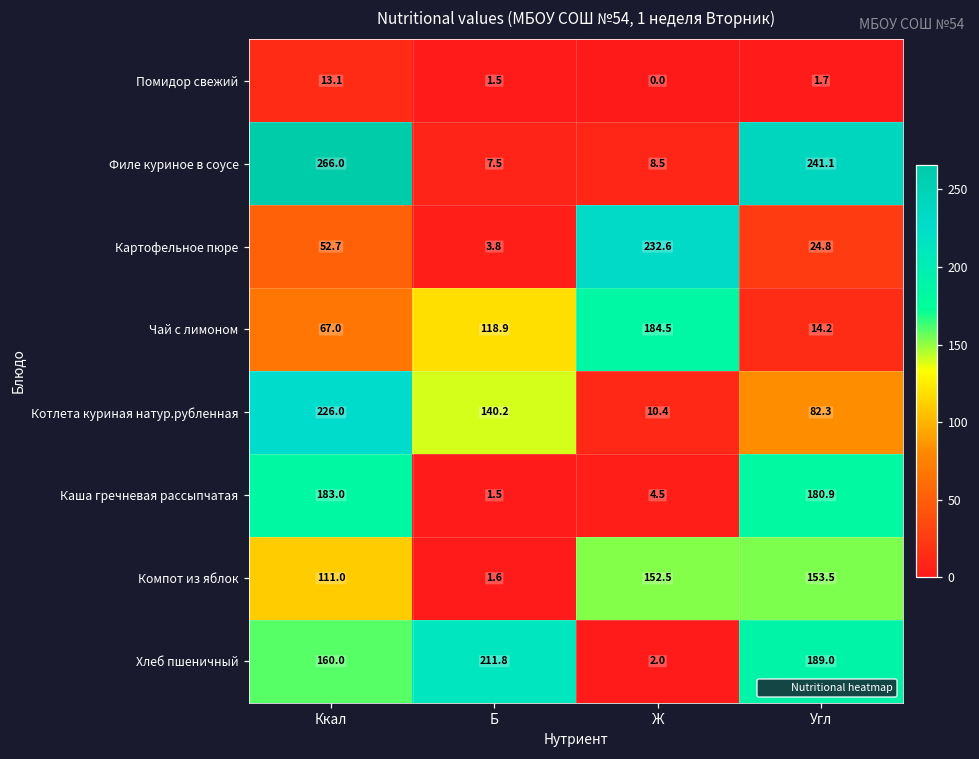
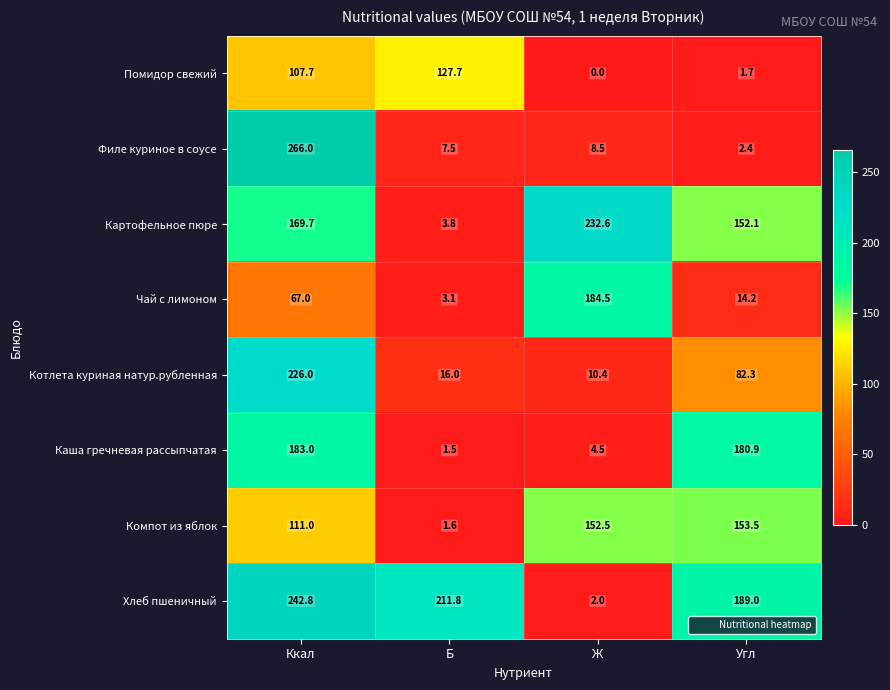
  {
    "Помидор свежий": {
-     "Ккал": 13.1,
-     "Б": 1.5
+     "Ккал": 107.7,
+     "Б": 127.7
    },
    "Филе куриное в соусе": {
-     "Угл": 241.1
+     "Угл": 2.4
    },
    "Картофельное пюре": {
-     "Ккал": 52.7,
-     "Угл": 24.8
+     "Ккал": 169.7,
+     "Угл": 152.1
    },
    "Чай с лимоном": {
-     "Б": 118.9
+     "Б": 3.1
    },
    "Котлета куриная натур.рубленная": {
-     "Б": 140.2
+     "Б": 16.0
    },
    "Хлеб пшеничный": {
-     "Ккал": 160.0
+     "Ккал": 242.8
    }
  }
